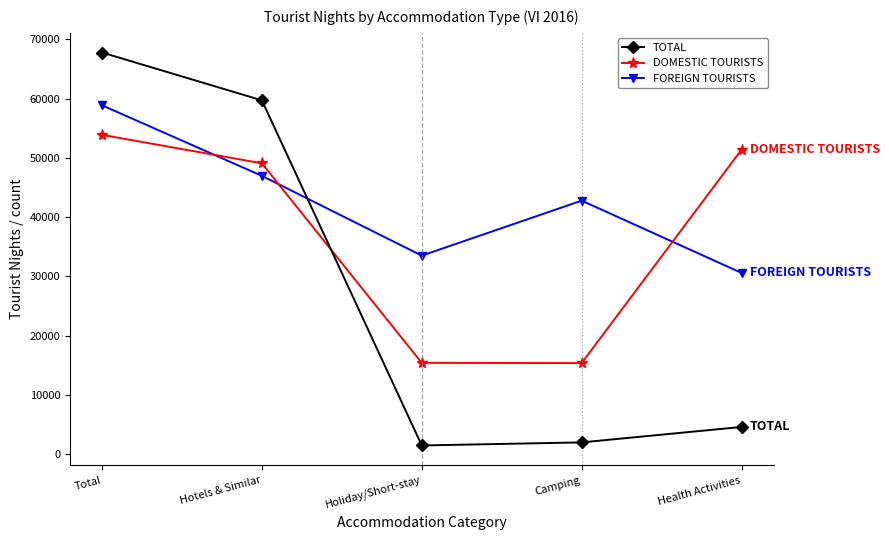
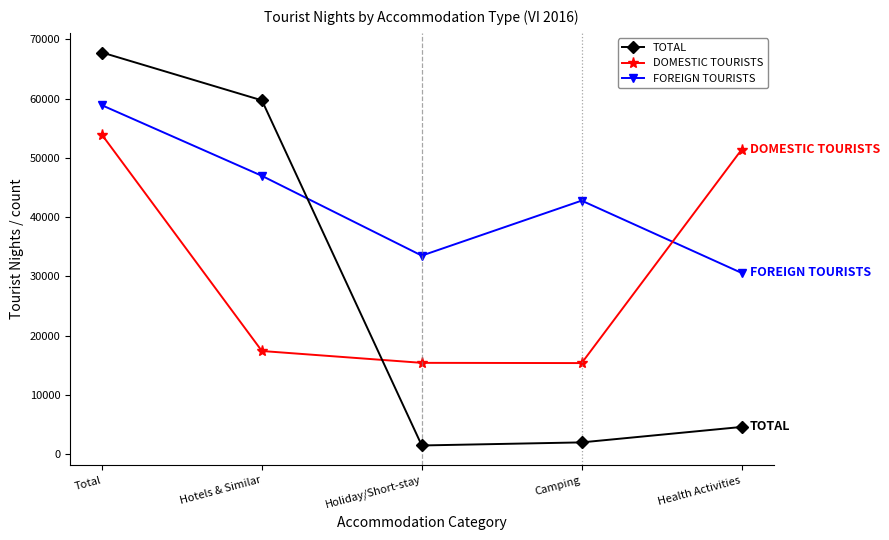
  {
    "TOTAL": {
      "Total": 68000,
      "Hotels & Similar": 60000,
      "Holiday/Short-stay": 1000,
      "Camping": 2000,
      "Health Activities": 5000
    },
    "DOMESTIC TOURISTS": {
      "Total": 54000,
-     "Hotels & Similar": 49000,
+     "Hotels & Similar": 17000,
      "Holiday/Short-stay": 15000,
      "Camping": 15000,
      "Health Activities": 51000
    },
    "FOREIGN TOURISTS": {
      "Total": 59000,
      "Hotels & Similar": 47000,
      "Holiday/Short-stay": 34000,
      "Camping": 43000,
      "Health Activities": 31000
    }
  }
